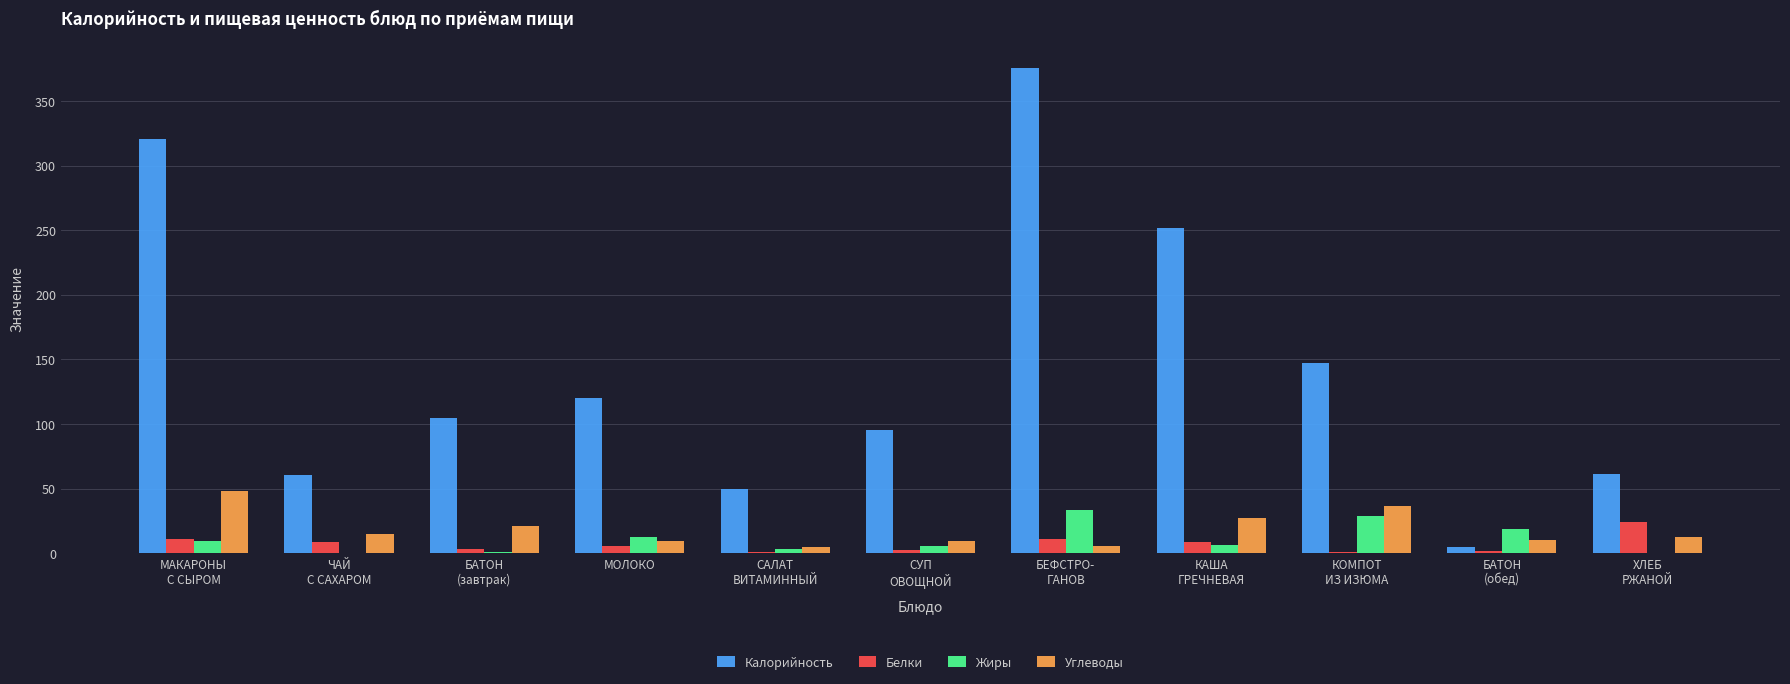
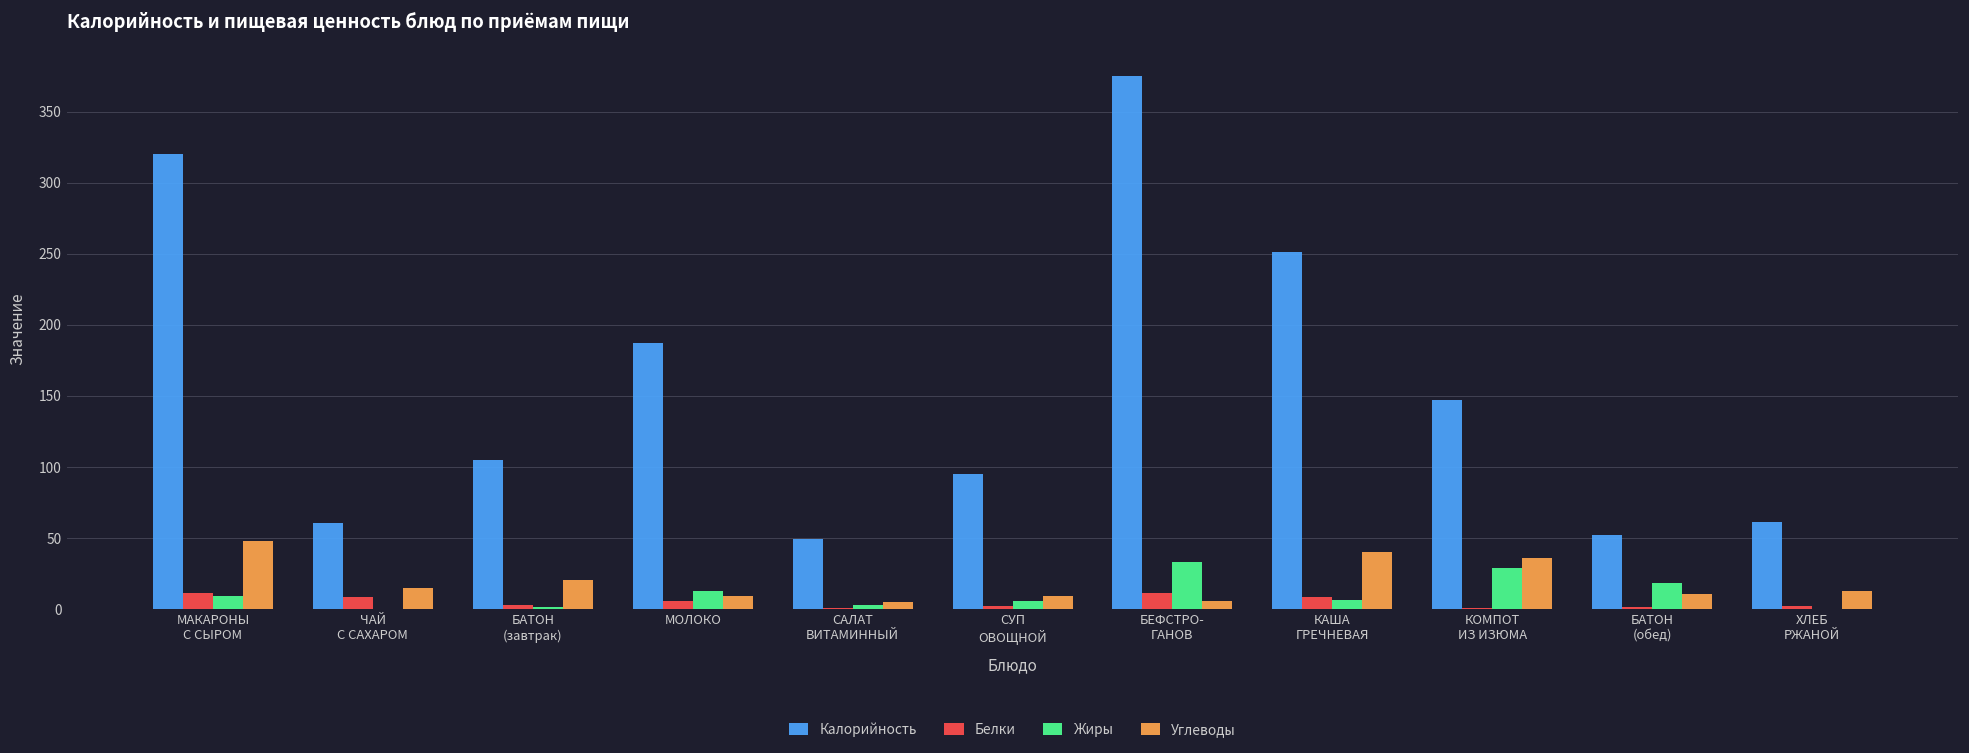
  {
    "Калорийность": {
      "МАКАРОНЫ С СЫРОМ": 320,
      "ЧАЙ С САХАРОМ": 61,
      "БАТОН (завтрак)": 105,
-     "МОЛОКО": 120,
+     "МОЛОКО": 187,
      "САЛАТ ВИТАМИННЫЙ": 50,
      "СУП ОВОЩНОЙ": 95,
      "БЕФСТРО- ГАНОВ": 375,
      "КАША ГРЕЧНЕВАЯ": 251,
      "КОМПОТ ИЗ ИЗЮМА": 147,
-     "БАТОН (обед)": 5,
+     "БАТОН (обед)": 52,
      "ХЛЕБ РЖАНОЙ": 61
    },
    "Белки": {
      "МАКАРОНЫ С СЫРОМ": 11,
      "ЧАЙ С САХАРОМ": 9,
      "БАТОН (завтрак)": 3,
      "МОЛОКО": 6,
      "СУП ОВОЩНОЙ": 2,
      "БЕФСТРО- ГАНОВ": 11,
      "КАША ГРЕЧНЕВАЯ": 9,
-     "ХЛЕБ РЖАНОЙ": 24
+     "ХЛЕБ РЖАНОЙ": 2
    },
    "Жиры": {
      "МАКАРОНЫ С СЫРОМ": 9,
      "ЧАЙ С САХАРОМ": 0,
      "МОЛОКО": 13,
      "САЛАТ ВИТАМИННЫЙ": 3,
      "СУП ОВОЩНОЙ": 6,
      "БЕФСТРО- ГАНОВ": 33,
      "КАША ГРЕЧНЕВАЯ": 6,
      "КОМПОТ ИЗ ИЗЮМА": 29,
      "БАТОН (обед)": 18
    },
    "Углеводы": {
      "МАКАРОНЫ С СЫРОМ": 48,
      "ЧАЙ С САХАРОМ": 15,
      "БАТОН (завтрак)": 21,
      "МОЛОКО": 9,
      "САЛАТ ВИТАМИННЫЙ": 5,
      "СУП ОВОЩНОЙ": 9,
      "БЕФСТРО- ГАНОВ": 5,
-     "КАША ГРЕЧНЕВАЯ": 27,
+     "КАША ГРЕЧНЕВАЯ": 40,
      "КОМПОТ ИЗ ИЗЮМА": 36,
      "БАТОН (обед)": 10,
      "ХЛЕБ РЖАНОЙ": 13
    }
  }
